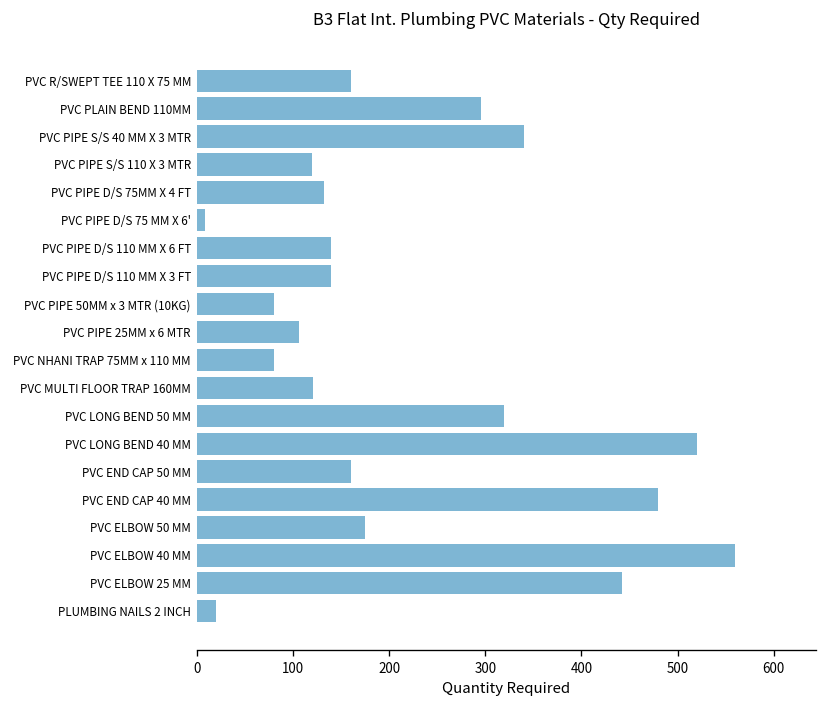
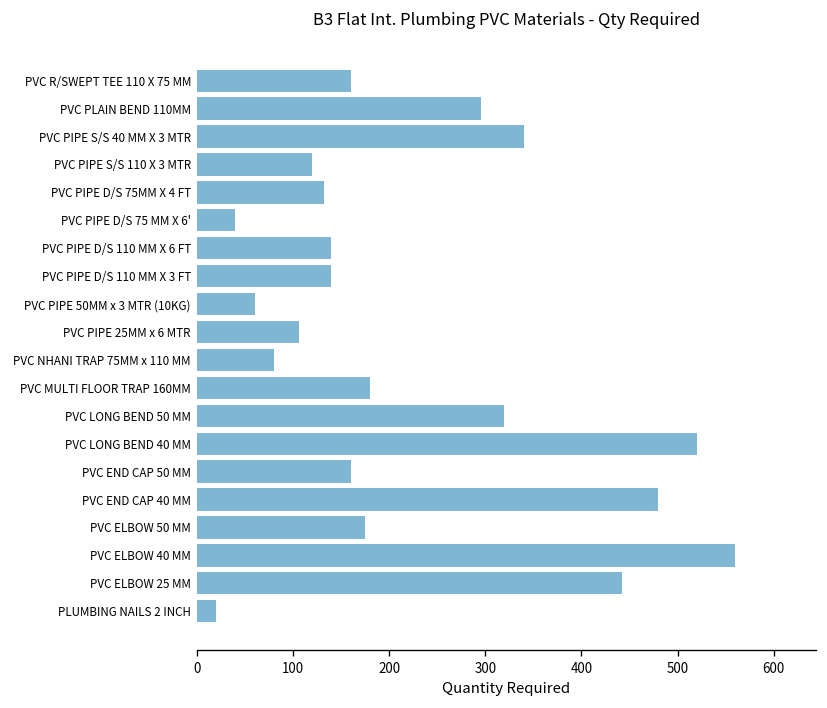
  {
    "PVC R/SWEPT TEE 110 X 75 MM": 160,
    "PVC PLAIN BEND 110MM": 300,
    "PVC PIPE S/S 40 MM X 3 MTR": 340,
    "PVC PIPE S/S 110 X 3 MTR": 120,
    "PVC PIPE D/S 75MM X 4 FT": 130,
-   "PVC PIPE D/S 75 MM X 6'": 10,
+   "PVC PIPE D/S 75 MM X 6'": 40,
    "PVC PIPE D/S 110 MM X 6 FT": 140,
    "PVC PIPE D/S 110 MM X 3 FT": 140,
-   "PVC PIPE 50MM x 3 MTR (10KG)": 80,
+   "PVC PIPE 50MM x 3 MTR (10KG)": 60,
    "PVC PIPE 25MM x 6 MTR": 110,
    "PVC NHANI TRAP 75MM x 110 MM": 80,
-   "PVC MULTI FLOOR TRAP 160MM": 120,
+   "PVC MULTI FLOOR TRAP 160MM": 180,
    "PVC LONG BEND 50 MM": 320,
    "PVC LONG BEND 40 MM": 520,
    "PVC END CAP 50 MM": 160,
    "PVC END CAP 40 MM": 480,
    "PVC ELBOW 50 MM": 180,
    "PVC ELBOW 40 MM": 560,
    "PVC ELBOW 25 MM": 440,
    "PLUMBING NAILS 2 INCH": 20
  }
